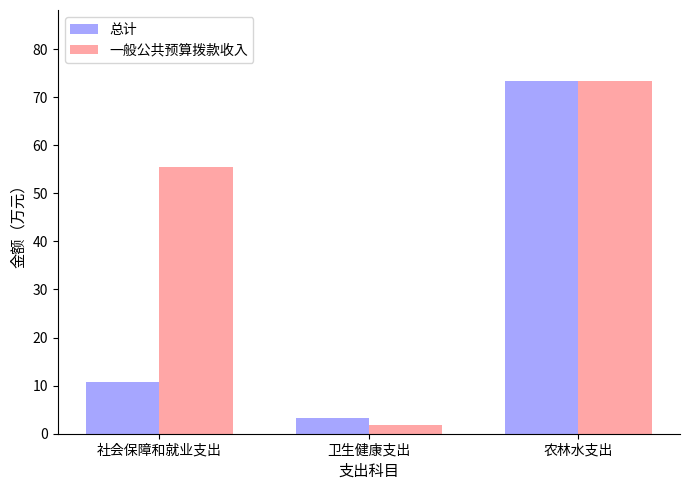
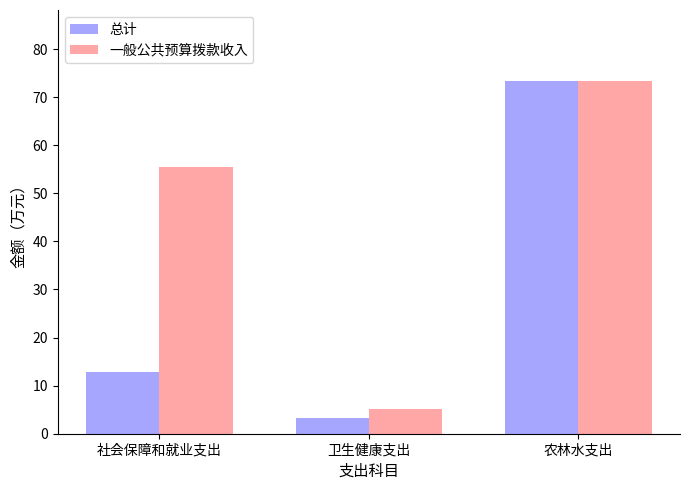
  {
    "总计": {
-     "社会保障和就业支出": 11,
+     "社会保障和就业支出": 13,
      "卫生健康支出": 3,
      "农林水支出": 73
    },
    "一般公共预算拨款收入": {
      "社会保障和就业支出": 55,
-     "卫生健康支出": 2,
+     "卫生健康支出": 5,
      "农林水支出": 73
    }
  }
